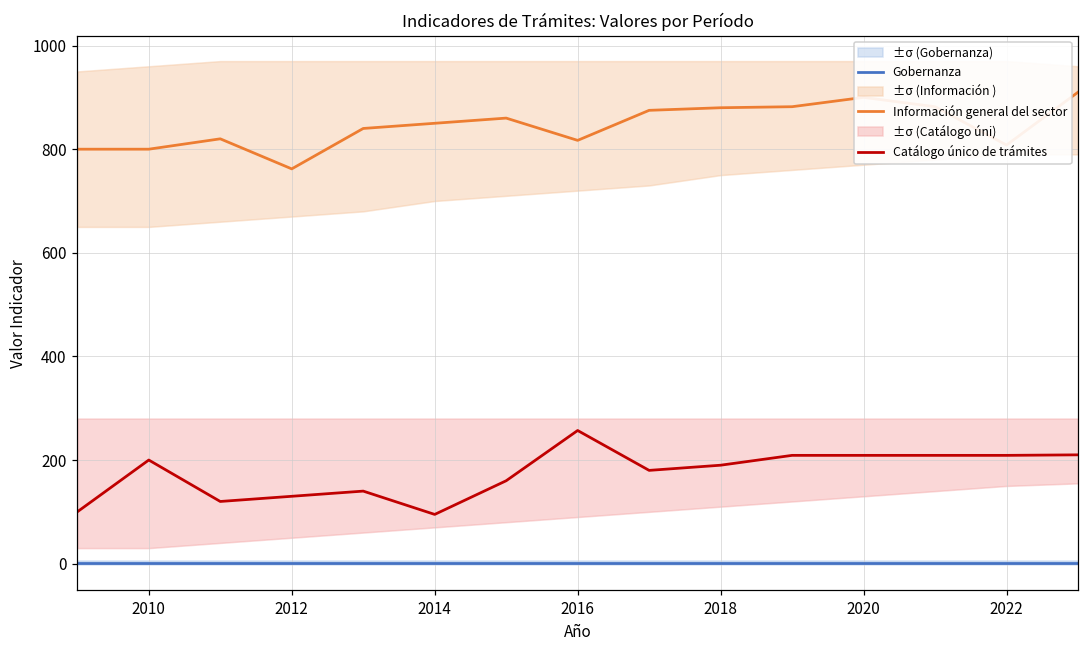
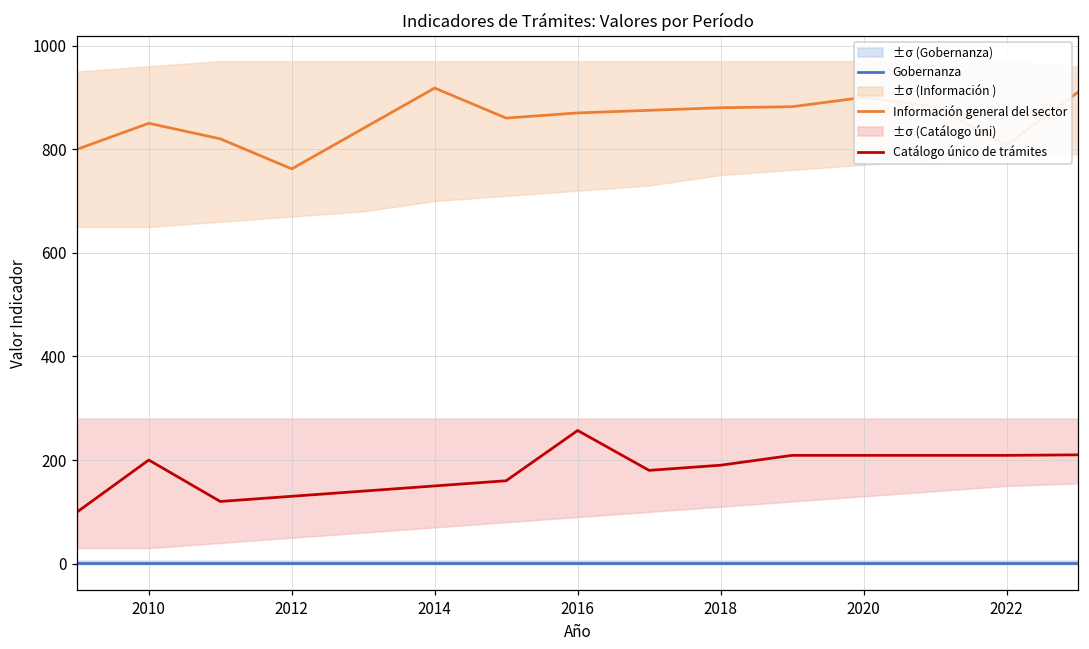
  {
    "Información general del sector": {
-     "2010": 800,
+     "2010": 850,
      "2012": 760,
-     "2014": 850,
-     "2016": 820,
+     "2014": 920,
+     "2016": 870,
      "2018": 880
    },
    "Catálogo único de trámites": {
      "2010": 200,
      "2012": 130,
-     "2014": 100,
+     "2014": 150,
      "2016": 260,
      "2018": 190,
      "2020": 210,
      "2022": 210
    }
  }
